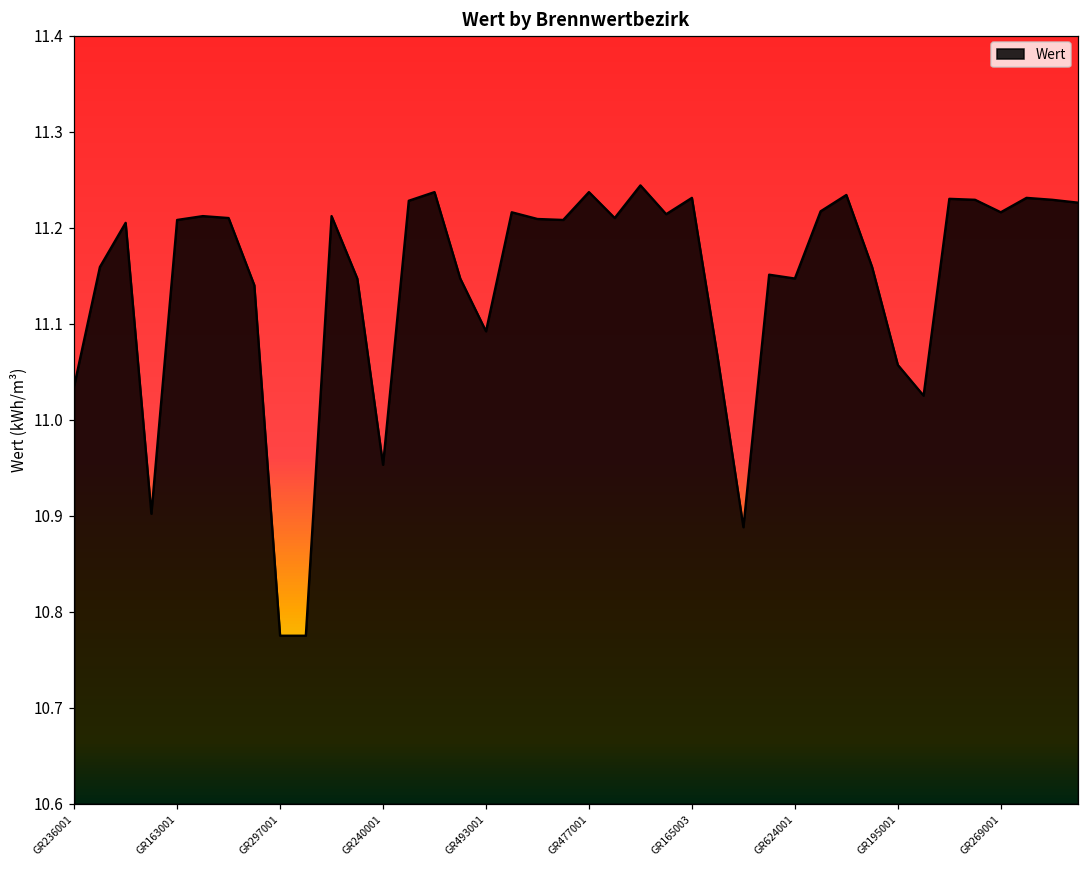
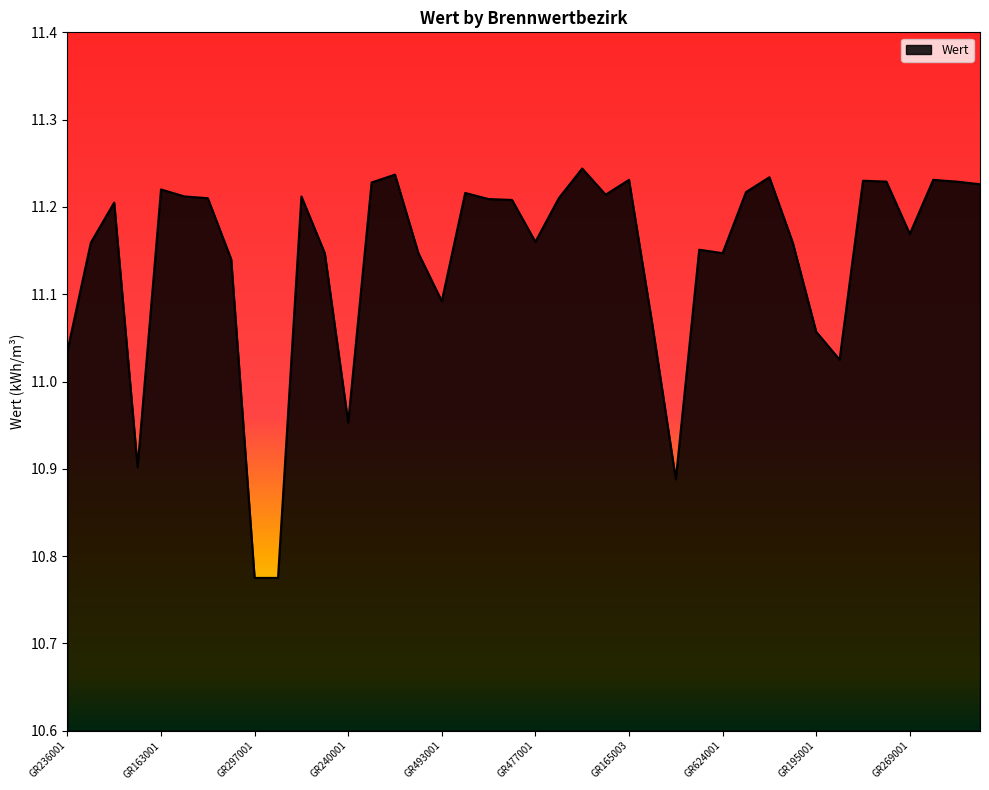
  {
    "GR236001": 11.04,
-   "GR163001": 11.21,
+   "GR163001": 11.22,
    "GR297001": 10.78,
    "GR240001": 10.95,
    "GR493001": 11.09,
-   "GR477001": 11.24,
+   "GR477001": 11.16,
    "GR165003": 11.23,
    "GR624001": 11.15,
    "GR195001": 11.06,
-   "GR269001": 11.22
+   "GR269001": 11.17
  }
